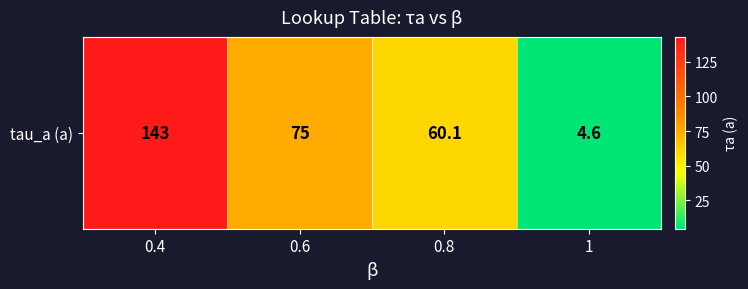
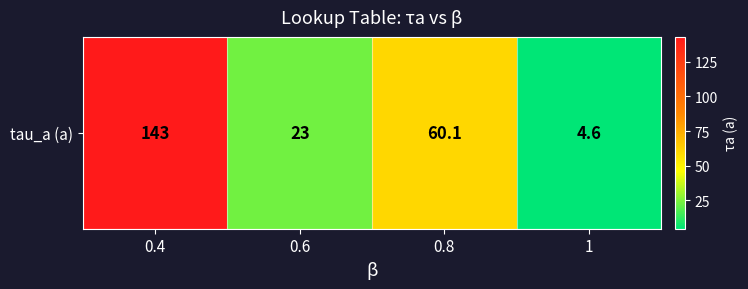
  {
    "tau_a (a)": {
      "0.4": 143,
-     "0.6": 75,
+     "0.6": 23,
      "0.8": 60.1,
      "1": 4.6
    }
  }
